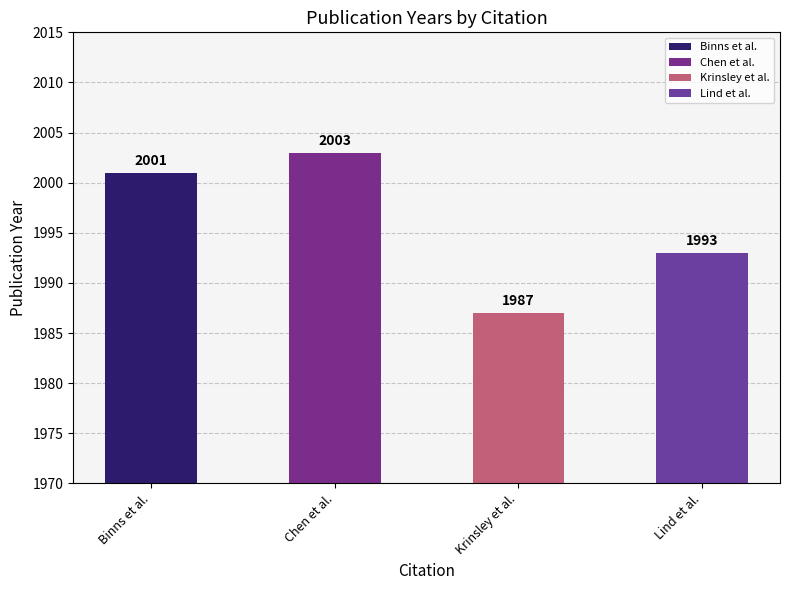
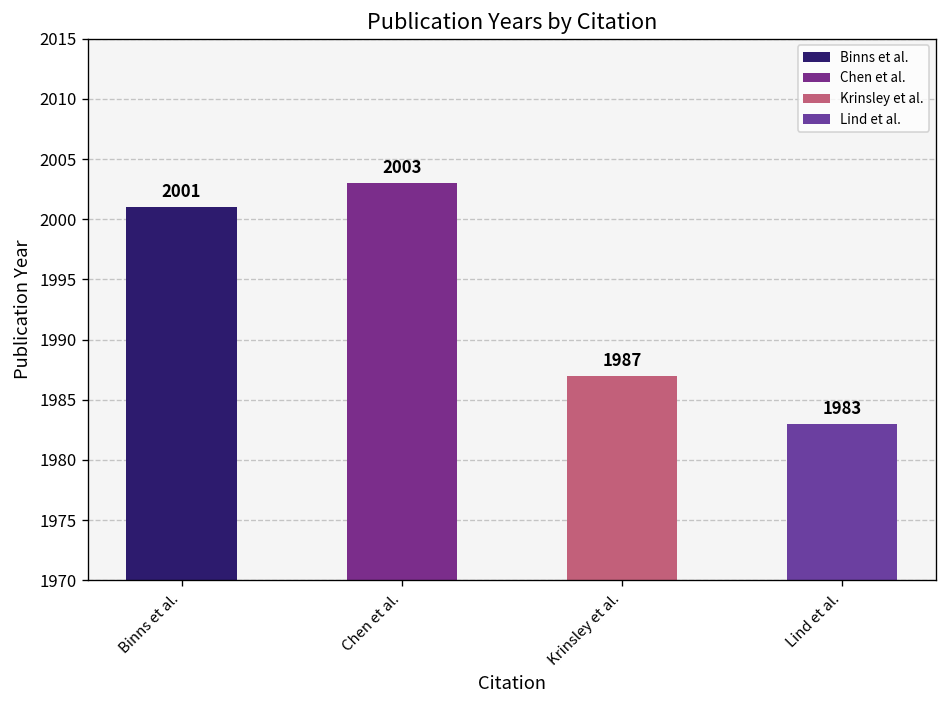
  {
    "Binns et al.": 2001,
    "Chen et al.": 2003,
    "Krinsley et al.": 1987,
-   "Lind et al.": 1993
+   "Lind et al.": 1983
  }
